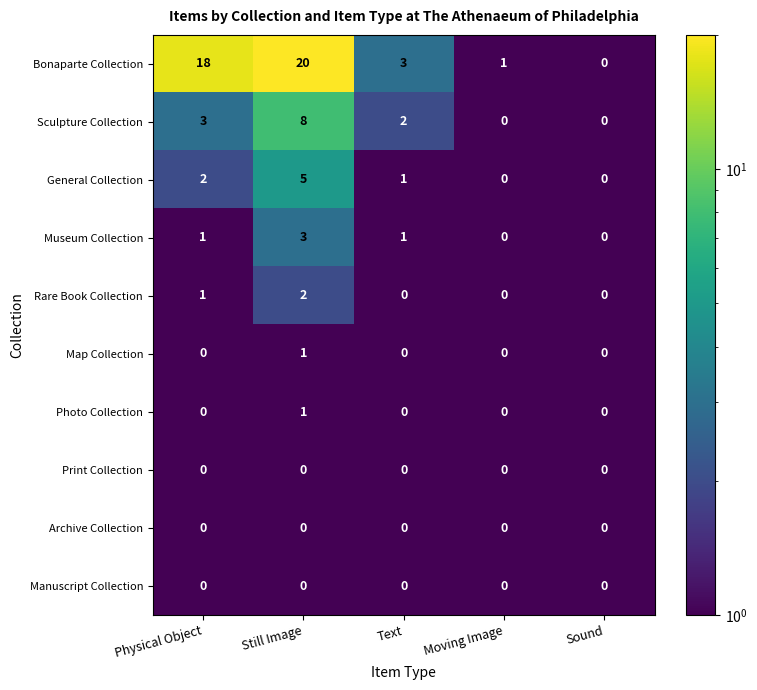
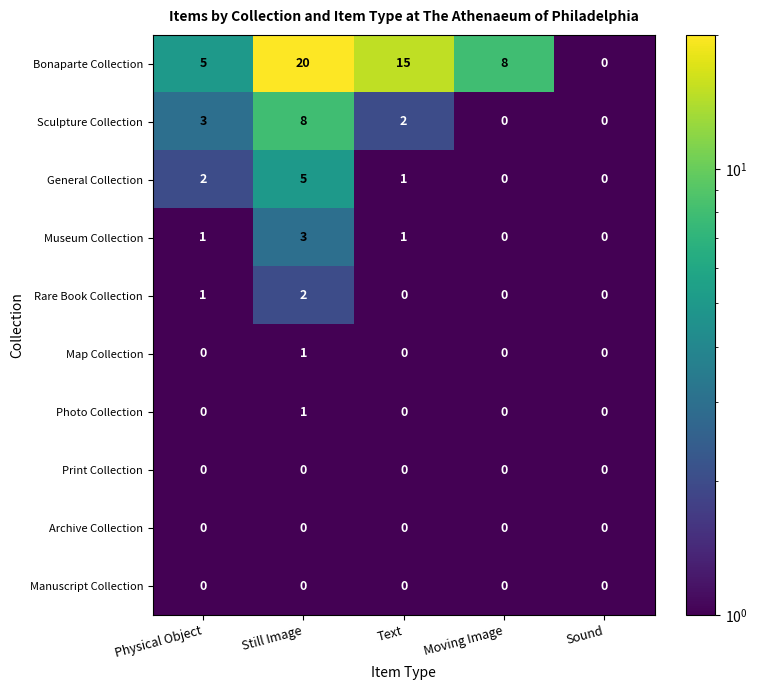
  {
    "Bonaparte Collection": {
-     "Physical Object": 18,
+     "Physical Object": 5,
      "Still Image": 20,
-     "Text": 3,
-     "Moving Image": 1,
+     "Text": 15,
+     "Moving Image": 8,
      "Sound": 0
    },
    "Sculpture Collection": {
      "Physical Object": 3,
      "Still Image": 8,
      "Text": 2,
      "Moving Image": 0,
      "Sound": 0
    },
    "General Collection": {
      "Physical Object": 2,
      "Still Image": 5,
      "Text": 1,
      "Moving Image": 0,
      "Sound": 0
    },
    "Museum Collection": {
      "Physical Object": 1,
      "Still Image": 3,
      "Text": 1,
      "Moving Image": 0,
      "Sound": 0
    },
    "Rare Book Collection": {
      "Physical Object": 1,
      "Still Image": 2,
      "Text": 0,
      "Moving Image": 0,
      "Sound": 0
    },
    "Map Collection": {
      "Physical Object": 0,
      "Still Image": 1,
      "Text": 0,
      "Moving Image": 0,
      "Sound": 0
    },
    "Photo Collection": {
      "Physical Object": 0,
      "Still Image": 1,
      "Text": 0,
      "Moving Image": 0,
      "Sound": 0
    },
    "Print Collection": {
      "Physical Object": 0,
      "Still Image": 0,
      "Text": 0,
      "Moving Image": 0,
      "Sound": 0
    },
    "Archive Collection": {
      "Physical Object": 0,
      "Still Image": 0,
      "Text": 0,
      "Moving Image": 0,
      "Sound": 0
    },
    "Manuscript Collection": {
      "Physical Object": 0,
      "Still Image": 0,
      "Text": 0,
      "Moving Image": 0,
      "Sound": 0
    }
  }
